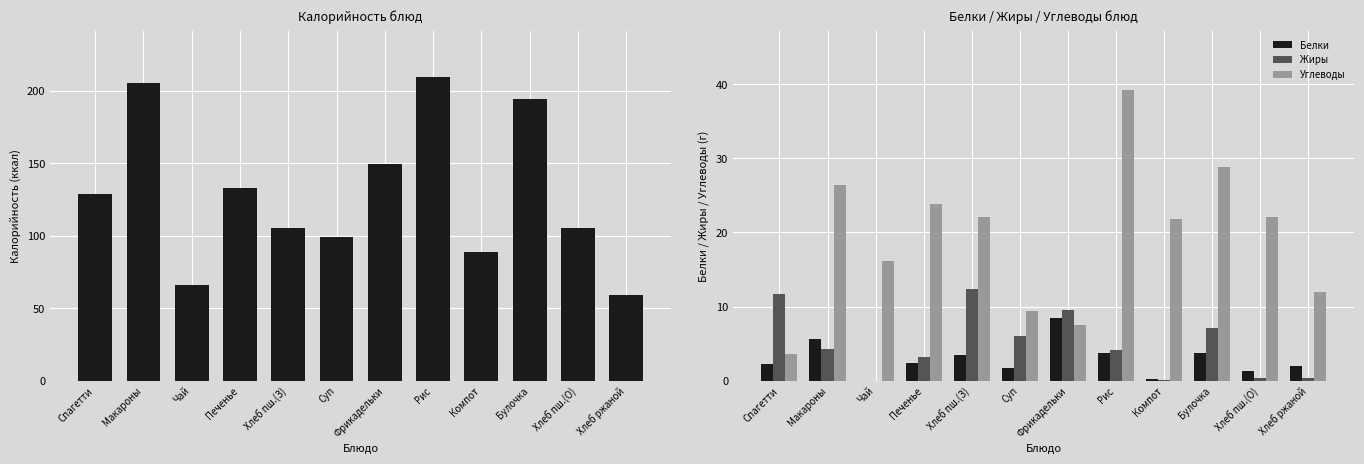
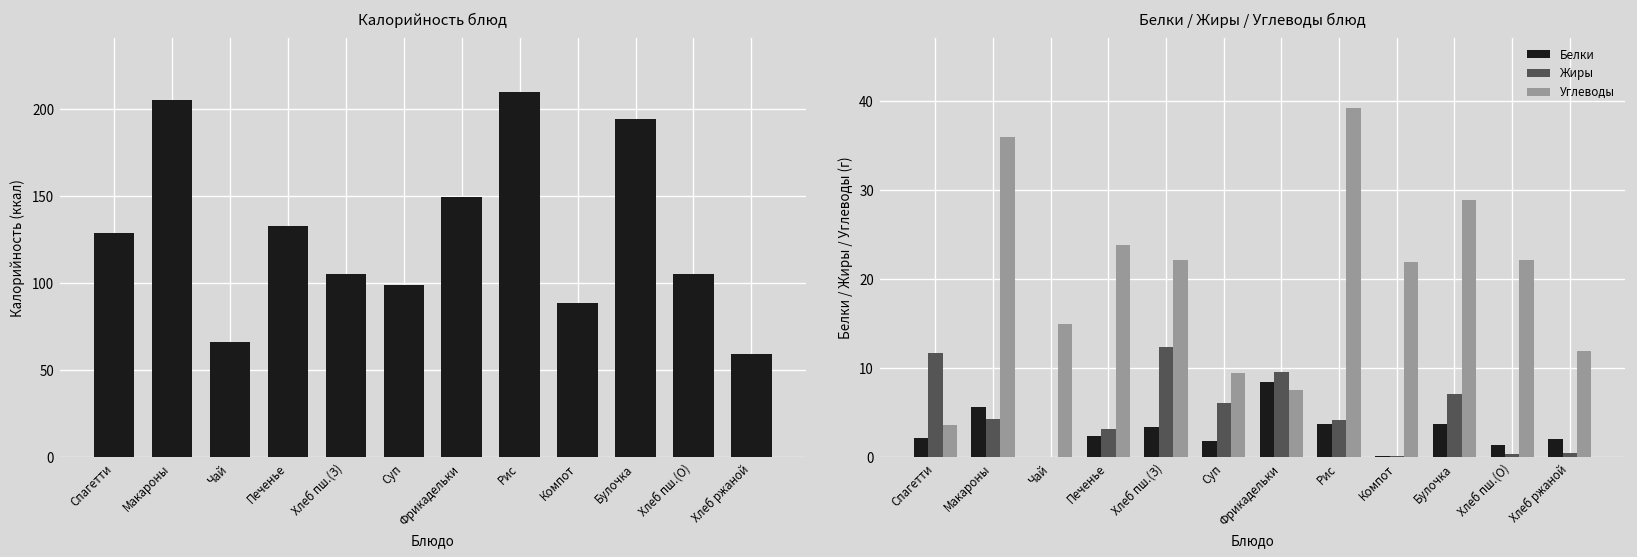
  {
    "Калорийность блюд": {
      "Спагетти": 129,
      "Макароны": 205,
      "Чай": 66,
      "Печенье": 133,
      "Хлеб пш.(З)": 105,
      "Суп": 99,
      "Фрикадельки": 149,
      "Рис": 210,
      "Компот": 89,
      "Булочка": 194,
      "Хлеб пш.(О)": 105,
      "Хлеб ржаной": 59
    },
    "Белки / Жиры / Углеводы блюд": {
      "Белки": {
        "Спагетти": 2,
        "Макароны": 6,
        "Чай": 0,
        "Печенье": 2,
        "Хлеб пш.(З)": 3,
        "Суп": 2,
        "Фрикадельки": 8,
        "Рис": 4,
        "Булочка": 4,
        "Хлеб пш.(О)": 1,
        "Хлеб ржаной": 2
      },
      "Жиры": {
        "Спагетти": 12,
        "Макароны": 4,
        "Чай": 0,
        "Печенье": 3,
        "Хлеб пш.(З)": 12,
        "Суп": 6,
        "Фрикадельки": 10,
        "Рис": 4,
        "Булочка": 7,
        "Хлеб пш.(О)": 0,
        "Хлеб ржаной": 0
      },
      "Углеводы": {
        "Спагетти": 4,
-       "Макароны": 26,
-       "Чай": 16,
+       "Макароны": 36,
+       "Чай": 15,
        "Печенье": 24,
        "Хлеб пш.(З)": 22,
        "Суп": 9,
        "Фрикадельки": 7,
        "Рис": 39,
        "Компот": 22,
        "Булочка": 29,
        "Хлеб пш.(О)": 22,
        "Хлеб ржаной": 12
      }
    }
  }
